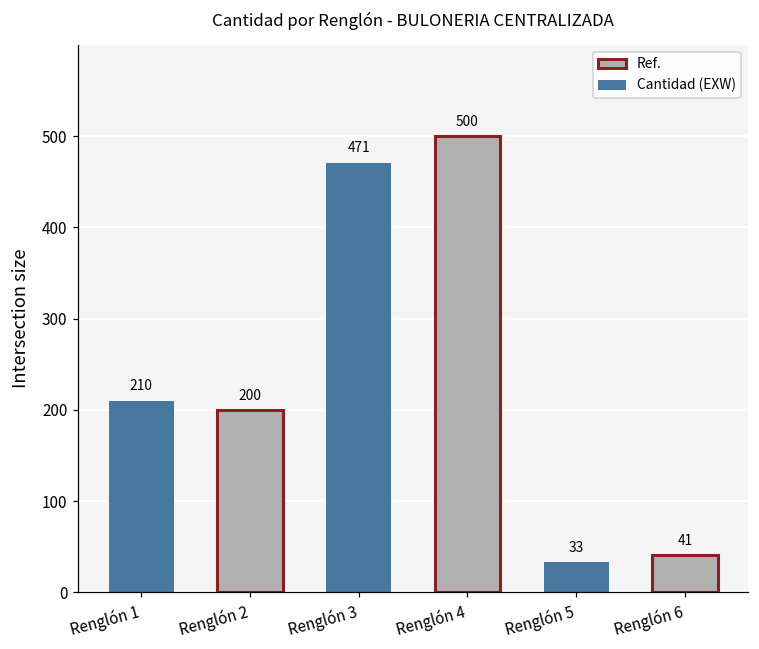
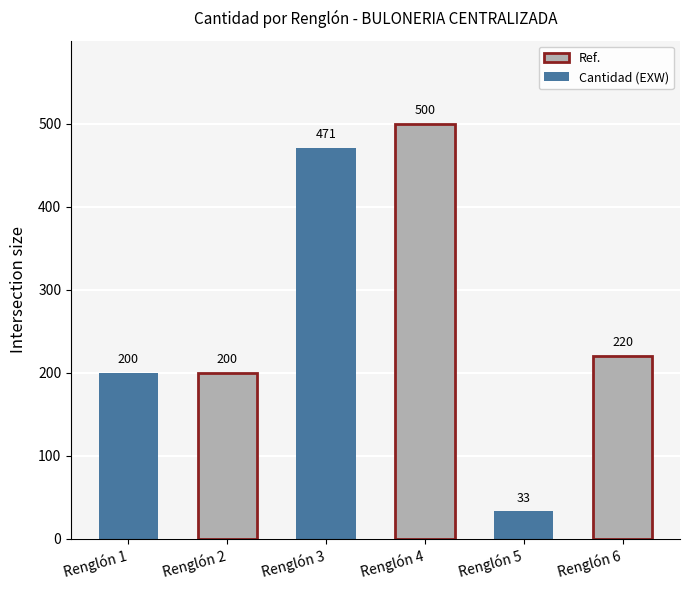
  {
-   "Renglón 1": 210,
+   "Renglón 1": 200,
    "Renglón 2": 200,
    "Renglón 3": 471,
    "Renglón 4": 500,
    "Renglón 5": 33,
-   "Renglón 6": 41
+   "Renglón 6": 220
  }
